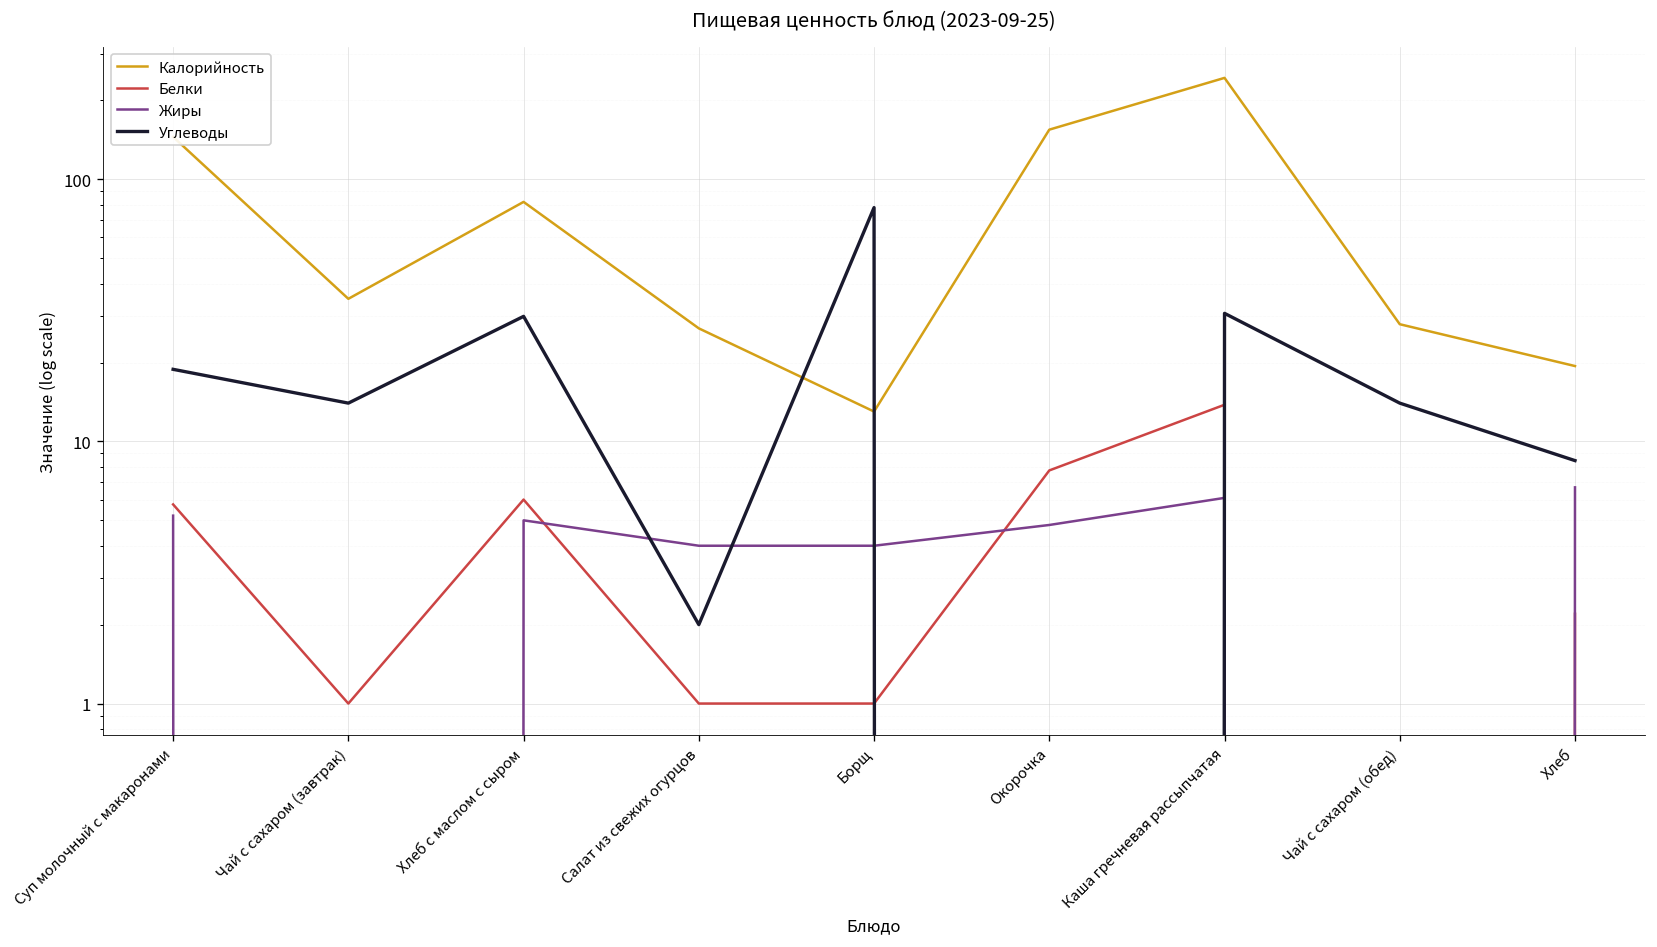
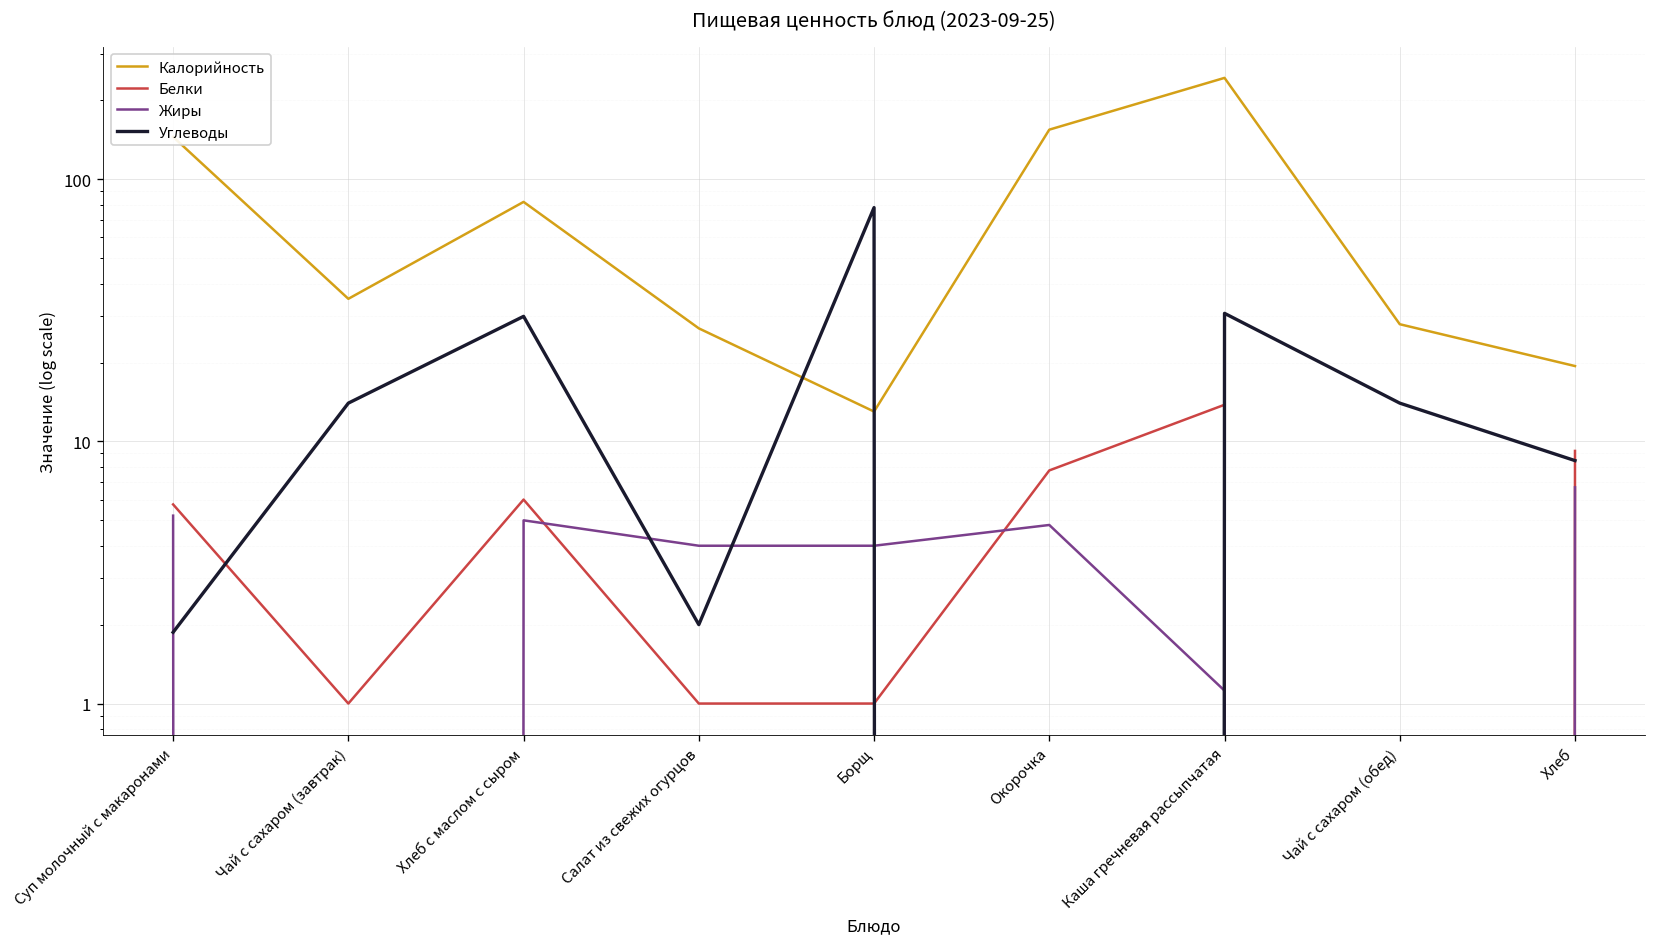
  {
    "Калорийность": {
      "Чай с сахаром (завтрак)": 35,
      "Хлеб с маслом с сыром": 82,
      "Салат из свежих огурцов": 27,
      "Борщ": 13,
      "Окорочка": 150,
      "Каша гречневая рассыпчатая": 240,
      "Чай с сахаром (обед)": 28,
      "Хлеб": 19
    },
    "Белки": {
      "Суп молочный с макаронами": 5.8,
      "Чай с сахаром (завтрак)": 1.0,
      "Хлеб с маслом с сыром": 6.0,
      "Салат из свежих огурцов": 1.0,
      "Борщ": 1.0,
      "Окорочка": 7.8,
      "Каша гречневая рассыпчатая": 14,
-     "Хлеб": 2.2
+     "Хлеб": 9.2
    },
    "Жиры": {
      "Суп молочный с макаронами": 5.2,
      "Хлеб с маслом с сыром": 5.0,
      "Салат из свежих огурцов": 4.0,
      "Борщ": 4.0,
      "Окорочка": 4.8,
-     "Каша гречневая рассыпчатая": 6.1,
+     "Каша гречневая рассыпчатая": 1.1,
      "Хлеб": 6.7
    },
    "Углеводы": {
-     "Суп молочный с макаронами": 19,
+     "Суп молочный с макаронами": 1.9,
      "Чай с сахаром (завтрак)": 14,
      "Хлеб с маслом с сыром": 30,
      "Салат из свежих огурцов": 2.0,
      "Борщ": 78,
      "Каша гречневая рассыпчатая": 31,
      "Чай с сахаром (обед)": 14,
      "Хлеб": 8.5
    }
  }
